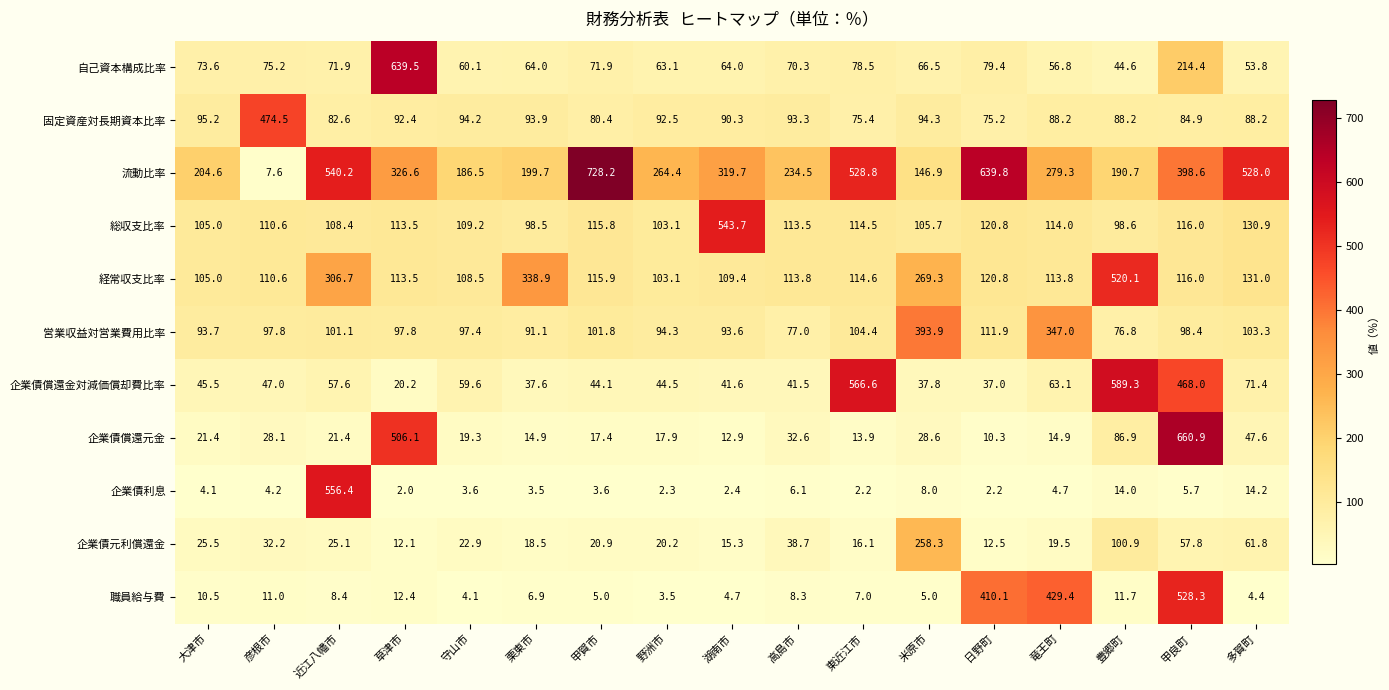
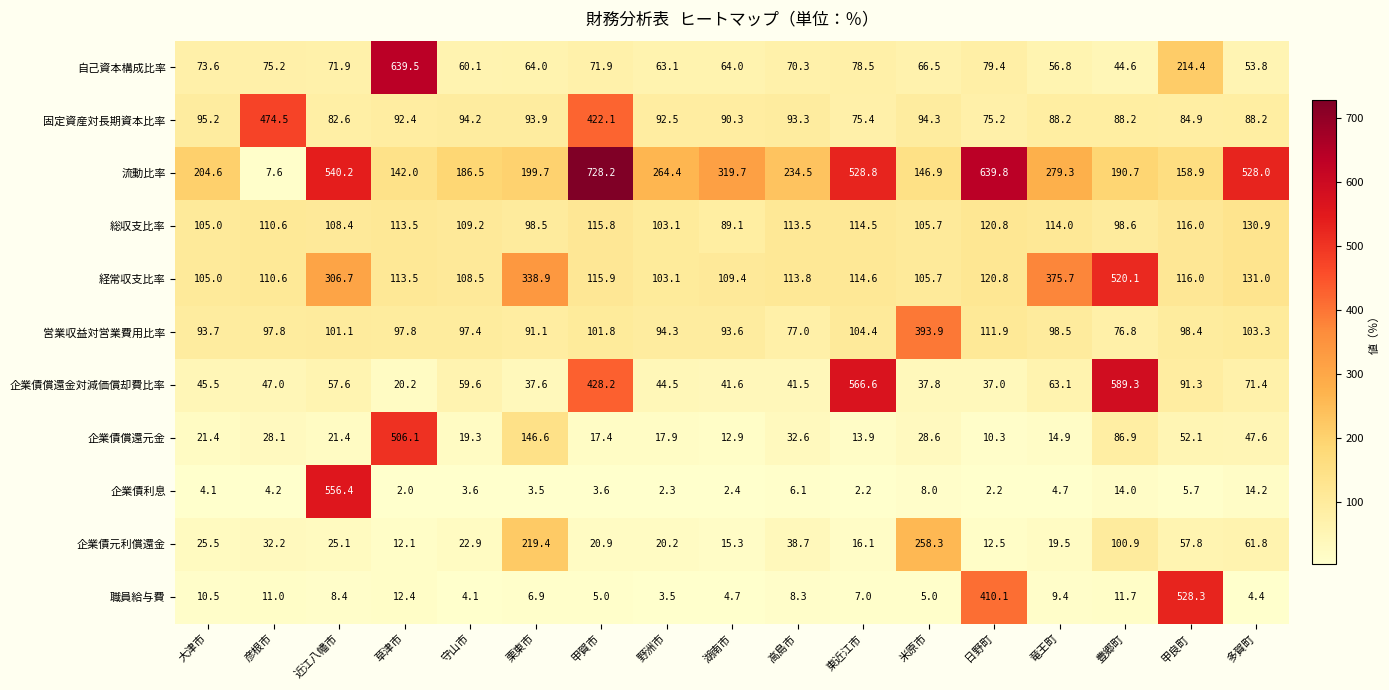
  {
    "自己資本構成比率": {
      "大津市": 73.6,
      "彦根市": 75.2,
      "近江八幡市": 71.9,
      "草津市": 639.5,
      "守山市": 60.1,
      "栗東市": 64.0,
      "甲賀市": 71.9,
      "野洲市": 63.1,
      "湖南市": 64.0,
      "高島市": 70.3,
      "東近江市": 78.5,
      "米原市": 66.5,
      "日野町": 79.4,
      "竜王町": 56.8,
      "豊郷町": 44.6,
      "甲良町": 214.4,
      "多賀町": 53.8
    },
    "固定資産対長期資本比率": {
      "大津市": 95.2,
      "彦根市": 474.5,
      "近江八幡市": 82.6,
      "草津市": 92.4,
      "守山市": 94.2,
      "栗東市": 93.9,
-     "甲賀市": 80.4,
+     "甲賀市": 422.1,
      "野洲市": 92.5,
      "湖南市": 90.3,
      "高島市": 93.3,
      "東近江市": 75.4,
      "米原市": 94.3,
      "日野町": 75.2,
      "竜王町": 88.2,
      "豊郷町": 88.2,
      "甲良町": 84.9,
      "多賀町": 88.2
    },
    "流動比率": {
      "大津市": 204.6,
      "彦根市": 7.6,
      "近江八幡市": 540.2,
-     "草津市": 326.6,
+     "草津市": 142.0,
      "守山市": 186.5,
      "栗東市": 199.7,
      "甲賀市": 728.2,
      "野洲市": 264.4,
      "湖南市": 319.7,
      "高島市": 234.5,
      "東近江市": 528.8,
      "米原市": 146.9,
      "日野町": 639.8,
      "竜王町": 279.3,
      "豊郷町": 190.7,
-     "甲良町": 398.6,
+     "甲良町": 158.9,
      "多賀町": 528.0
    },
    "総収支比率": {
      "大津市": 105.0,
      "彦根市": 110.6,
      "近江八幡市": 108.4,
      "草津市": 113.5,
      "守山市": 109.2,
      "栗東市": 98.5,
      "甲賀市": 115.8,
      "野洲市": 103.1,
-     "湖南市": 543.7,
+     "湖南市": 89.1,
      "高島市": 113.5,
      "東近江市": 114.5,
      "米原市": 105.7,
      "日野町": 120.8,
      "竜王町": 114.0,
      "豊郷町": 98.6,
      "甲良町": 116.0,
      "多賀町": 130.9
    },
    "経常収支比率": {
      "大津市": 105.0,
      "彦根市": 110.6,
      "近江八幡市": 306.7,
      "草津市": 113.5,
      "守山市": 108.5,
      "栗東市": 338.9,
      "甲賀市": 115.9,
      "野洲市": 103.1,
      "湖南市": 109.4,
      "高島市": 113.8,
      "東近江市": 114.6,
-     "米原市": 269.3,
+     "米原市": 105.7,
      "日野町": 120.8,
-     "竜王町": 113.8,
+     "竜王町": 375.7,
      "豊郷町": 520.1,
      "甲良町": 116.0,
      "多賀町": 131.0
    },
    "営業収益対営業費用比率": {
      "大津市": 93.7,
      "彦根市": 97.8,
      "近江八幡市": 101.1,
      "草津市": 97.8,
      "守山市": 97.4,
      "栗東市": 91.1,
      "甲賀市": 101.8,
      "野洲市": 94.3,
      "湖南市": 93.6,
      "高島市": 77.0,
      "東近江市": 104.4,
      "米原市": 393.9,
      "日野町": 111.9,
-     "竜王町": 347.0,
+     "竜王町": 98.5,
      "豊郷町": 76.8,
      "甲良町": 98.4,
      "多賀町": 103.3
    },
    "企業債償還金対減価償却費比率": {
      "大津市": 45.5,
      "彦根市": 47.0,
      "近江八幡市": 57.6,
      "草津市": 20.2,
      "守山市": 59.6,
      "栗東市": 37.6,
-     "甲賀市": 44.1,
+     "甲賀市": 428.2,
      "野洲市": 44.5,
      "湖南市": 41.6,
      "高島市": 41.5,
      "東近江市": 566.6,
      "米原市": 37.8,
      "日野町": 37.0,
      "竜王町": 63.1,
      "豊郷町": 589.3,
-     "甲良町": 468.0,
+     "甲良町": 91.3,
      "多賀町": 71.4
    },
    "企業債償還元金": {
      "大津市": 21.4,
      "彦根市": 28.1,
      "近江八幡市": 21.4,
      "草津市": 506.1,
      "守山市": 19.3,
-     "栗東市": 14.9,
+     "栗東市": 146.6,
      "甲賀市": 17.4,
      "野洲市": 17.9,
      "湖南市": 12.9,
      "高島市": 32.6,
      "東近江市": 13.9,
      "米原市": 28.6,
      "日野町": 10.3,
      "竜王町": 14.9,
      "豊郷町": 86.9,
-     "甲良町": 660.9,
+     "甲良町": 52.1,
      "多賀町": 47.6
    },
    "企業債利息": {
      "大津市": 4.1,
      "彦根市": 4.2,
      "近江八幡市": 556.4,
      "草津市": 2.0,
      "守山市": 3.6,
      "栗東市": 3.5,
      "甲賀市": 3.6,
      "野洲市": 2.3,
      "湖南市": 2.4,
      "高島市": 6.1,
      "東近江市": 2.2,
      "米原市": 8.0,
      "日野町": 2.2,
      "竜王町": 4.7,
      "豊郷町": 14.0,
      "甲良町": 5.7,
      "多賀町": 14.2
    },
    "企業債元利償還金": {
      "大津市": 25.5,
      "彦根市": 32.2,
      "近江八幡市": 25.1,
      "草津市": 12.1,
      "守山市": 22.9,
-     "栗東市": 18.5,
+     "栗東市": 219.4,
      "甲賀市": 20.9,
      "野洲市": 20.2,
      "湖南市": 15.3,
      "高島市": 38.7,
      "東近江市": 16.1,
      "米原市": 258.3,
      "日野町": 12.5,
      "竜王町": 19.5,
      "豊郷町": 100.9,
      "甲良町": 57.8,
      "多賀町": 61.8
    },
    "職員給与費": {
      "大津市": 10.5,
      "彦根市": 11.0,
      "近江八幡市": 8.4,
      "草津市": 12.4,
      "守山市": 4.1,
      "栗東市": 6.9,
      "甲賀市": 5.0,
      "野洲市": 3.5,
      "湖南市": 4.7,
      "高島市": 8.3,
      "東近江市": 7.0,
      "米原市": 5.0,
      "日野町": 410.1,
-     "竜王町": 429.4,
+     "竜王町": 9.4,
      "豊郷町": 11.7,
      "甲良町": 528.3,
      "多賀町": 4.4
    }
  }
